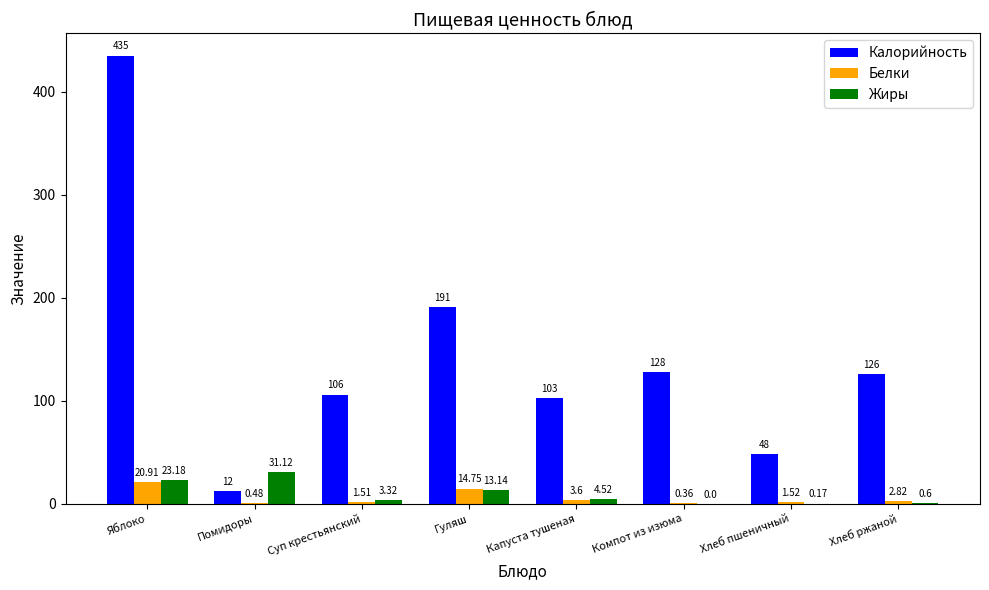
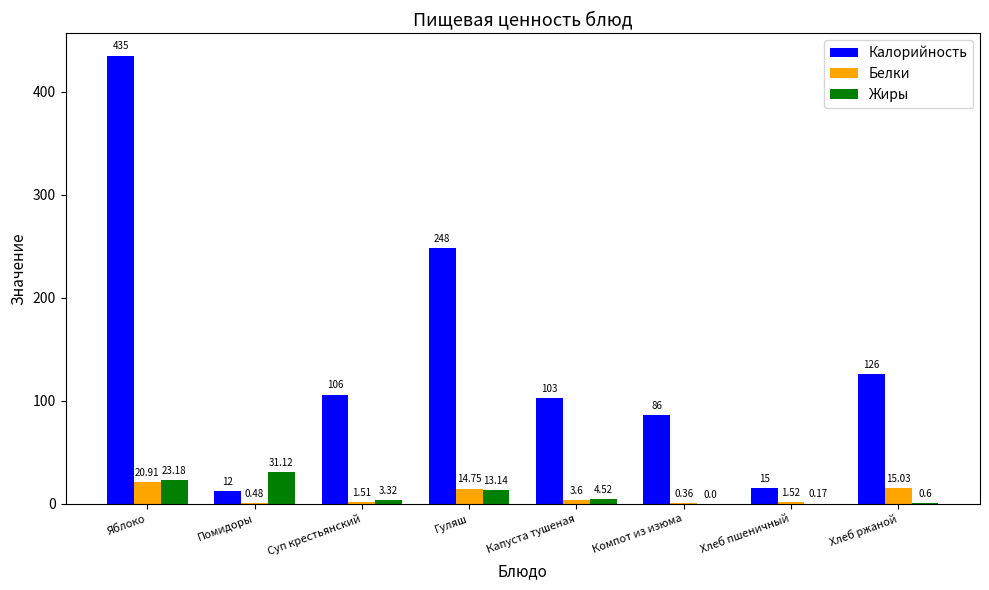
  {
    "Калорийность": {
      "Яблоко": 435,
      "Помидоры": 12,
      "Суп крестьянский": 106,
-     "Гуляш": 191,
+     "Гуляш": 248,
      "Капуста тушеная": 103,
-     "Компот из изюма": 128,
-     "Хлеб пшеничный": 48,
+     "Компот из изюма": 86,
+     "Хлеб пшеничный": 15,
      "Хлеб ржаной": 126
    },
    "Белки": {
      "Яблоко": 20.91,
      "Помидоры": 0.48,
      "Суп крестьянский": 1.51,
      "Гуляш": 14.75,
      "Капуста тушеная": 3.6,
      "Компот из изюма": 0.36,
      "Хлеб пшеничный": 1.52,
-     "Хлеб ржаной": 2.82
+     "Хлеб ржаной": 15.03
    },
    "Жиры": {
      "Яблоко": 23.18,
      "Помидоры": 31.12,
      "Суп крестьянский": 3.32,
      "Гуляш": 13.14,
      "Капуста тушеная": 4.52,
      "Компот из изюма": 0.0,
      "Хлеб пшеничный": 0.17,
      "Хлеб ржаной": 0.6
    }
  }
